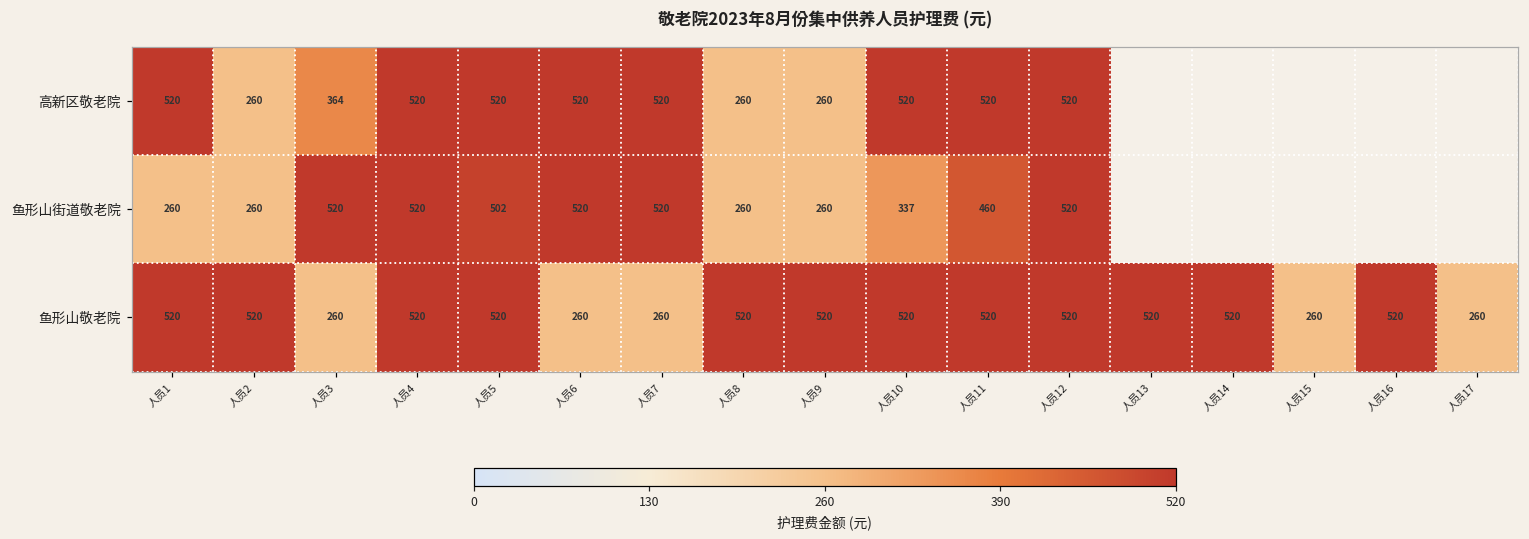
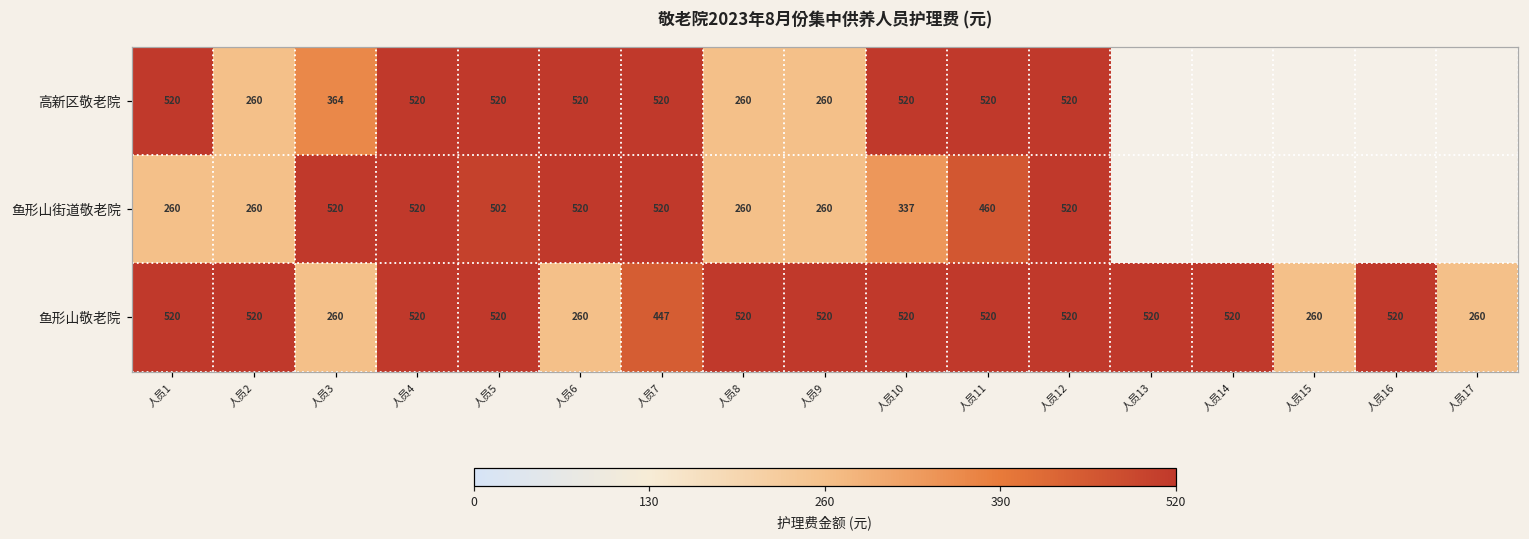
  {
    "高新区敬老院": {
      "人员1": 520,
      "人员2": 260,
      "人员3": 364,
      "人员4": 520,
      "人员5": 520,
      "人员6": 520,
      "人员7": 520,
      "人员8": 260,
      "人员9": 260,
      "人员10": 520,
      "人员11": 520,
      "人员12": 520
    },
    "鱼形山街道敬老院": {
      "人员1": 260,
      "人员2": 260,
      "人员3": 520,
      "人员4": 520,
      "人员5": 502,
      "人员6": 520,
      "人员7": 520,
      "人员8": 260,
      "人员9": 260,
      "人员10": 337,
      "人员11": 460,
      "人员12": 520
    },
    "鱼形山敬老院": {
      "人员1": 520,
      "人员2": 520,
      "人员3": 260,
      "人员4": 520,
      "人员5": 520,
      "人员6": 260,
-     "人员7": 260,
+     "人员7": 447,
      "人员8": 520,
      "人员9": 520,
      "人员10": 520,
      "人员11": 520,
      "人员12": 520,
      "人员13": 520,
      "人员14": 520,
      "人员15": 260,
      "人员16": 520,
      "人员17": 260
    }
  }
